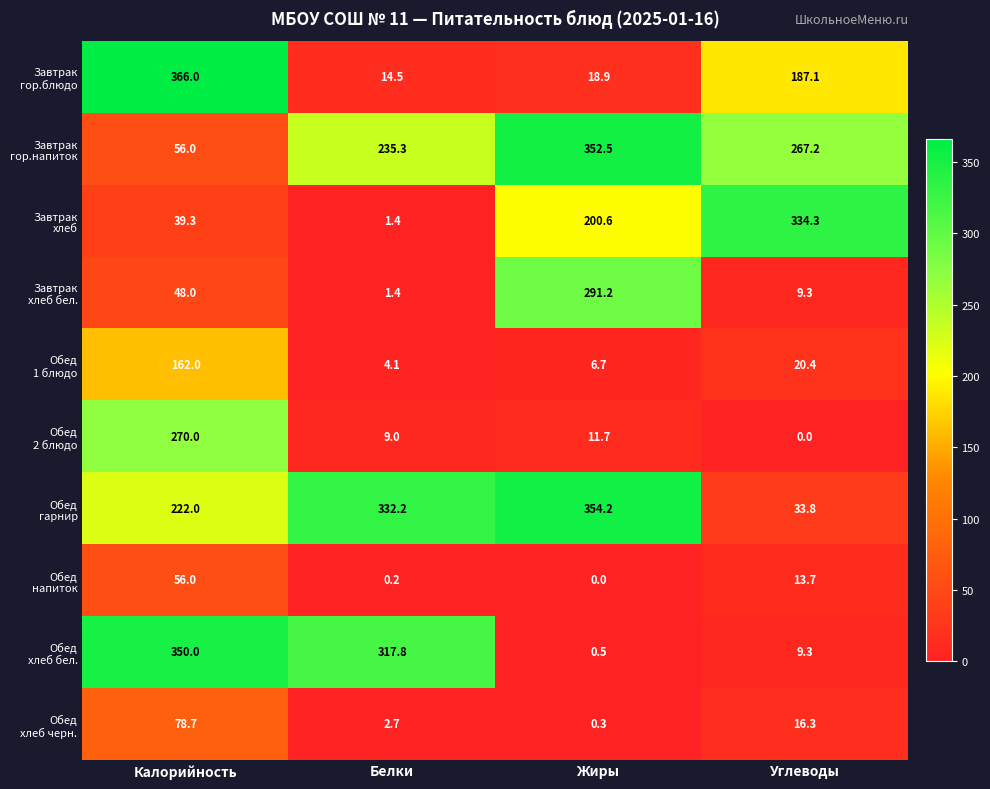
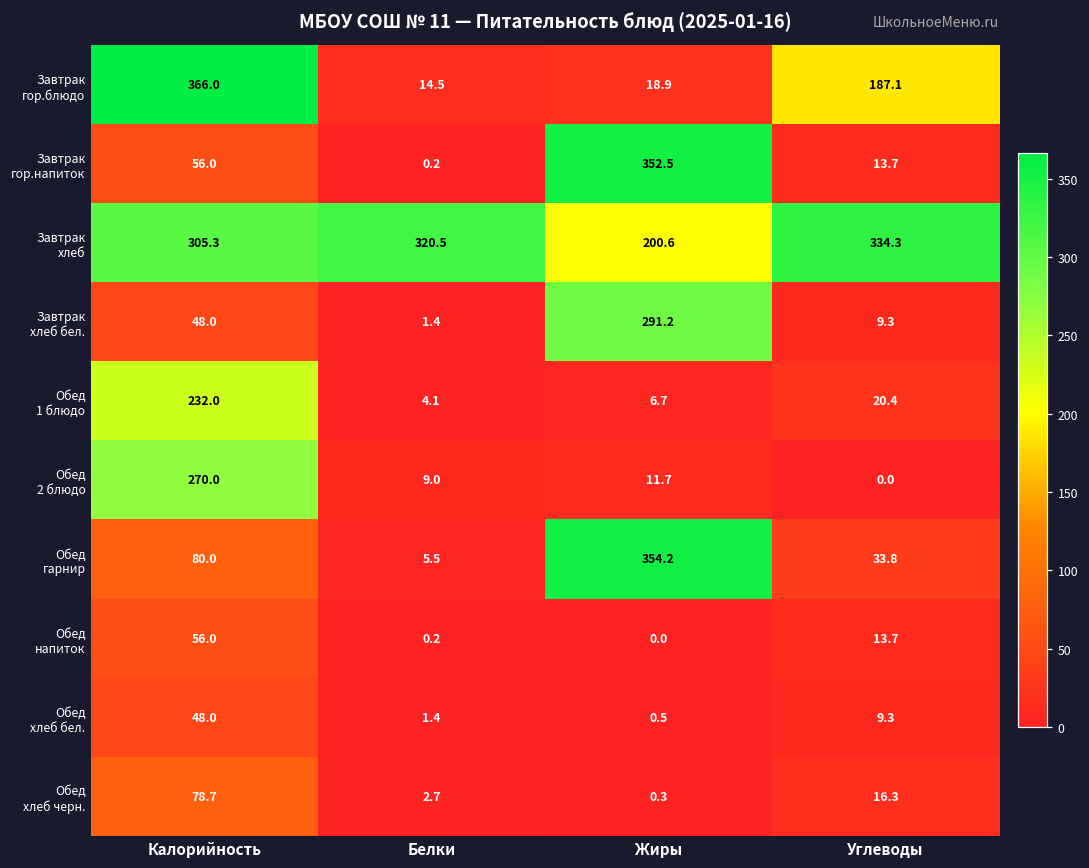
  {
    "Завтрак гор.блюдо": {
      "Калорийность": 366.0,
      "Белки": 14.5,
      "Жиры": 18.9,
      "Углеводы": 187.1
    },
    "Завтрак гор.напиток": {
      "Калорийность": 56.0,
-     "Белки": 235.3,
+     "Белки": 0.2,
      "Жиры": 352.5,
-     "Углеводы": 267.2
+     "Углеводы": 13.7
    },
    "Завтрак хлеб": {
-     "Калорийность": 39.3,
-     "Белки": 1.4,
+     "Калорийность": 305.3,
+     "Белки": 320.5,
      "Жиры": 200.6,
      "Углеводы": 334.3
    },
    "Завтрак хлеб бел.": {
      "Калорийность": 48.0,
      "Белки": 1.4,
      "Жиры": 291.2,
      "Углеводы": 9.3
    },
    "Обед 1 блюдо": {
-     "Калорийность": 162.0,
+     "Калорийность": 232.0,
      "Белки": 4.1,
      "Жиры": 6.7,
      "Углеводы": 20.4
    },
    "Обед 2 блюдо": {
      "Калорийность": 270.0,
      "Белки": 9.0,
      "Жиры": 11.7,
      "Углеводы": 0.0
    },
    "Обед гарнир": {
-     "Калорийность": 222.0,
-     "Белки": 332.2,
+     "Калорийность": 80.0,
+     "Белки": 5.5,
      "Жиры": 354.2,
      "Углеводы": 33.8
    },
    "Обед напиток": {
      "Калорийность": 56.0,
      "Белки": 0.2,
      "Жиры": 0.0,
      "Углеводы": 13.7
    },
    "Обед хлеб бел.": {
-     "Калорийность": 350.0,
-     "Белки": 317.8,
+     "Калорийность": 48.0,
+     "Белки": 1.4,
      "Жиры": 0.5,
      "Углеводы": 9.3
    },
    "Обед хлеб черн.": {
      "Калорийность": 78.7,
      "Белки": 2.7,
      "Жиры": 0.3,
      "Углеводы": 16.3
    }
  }
